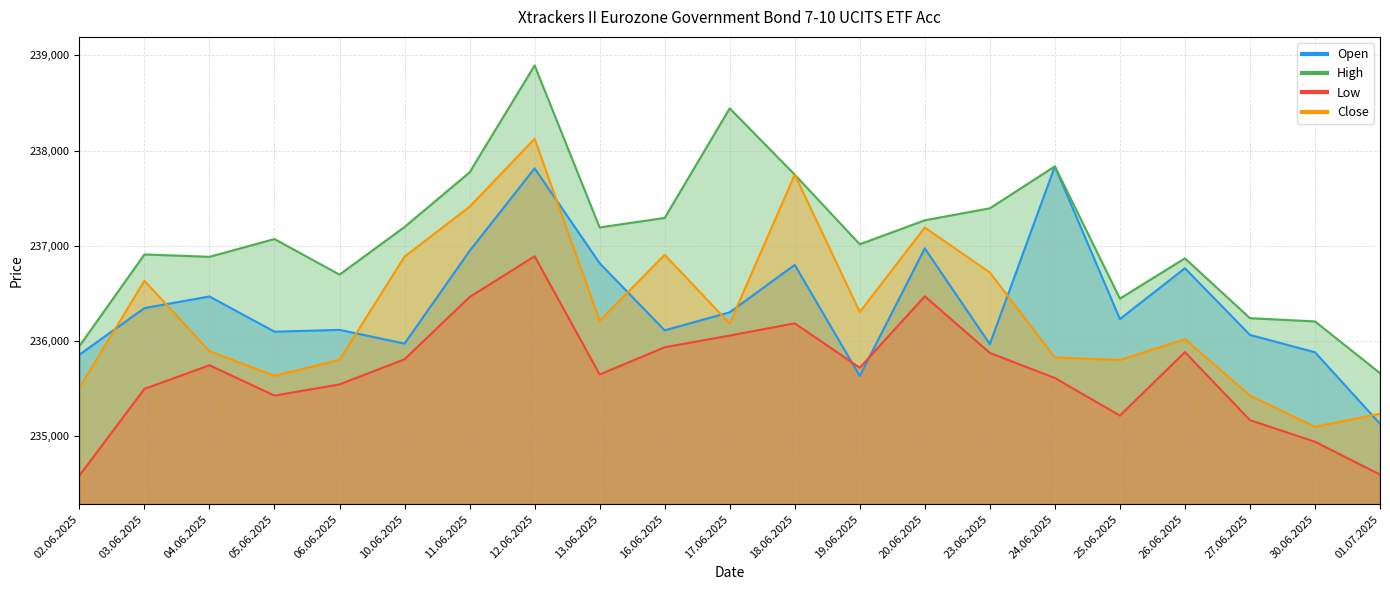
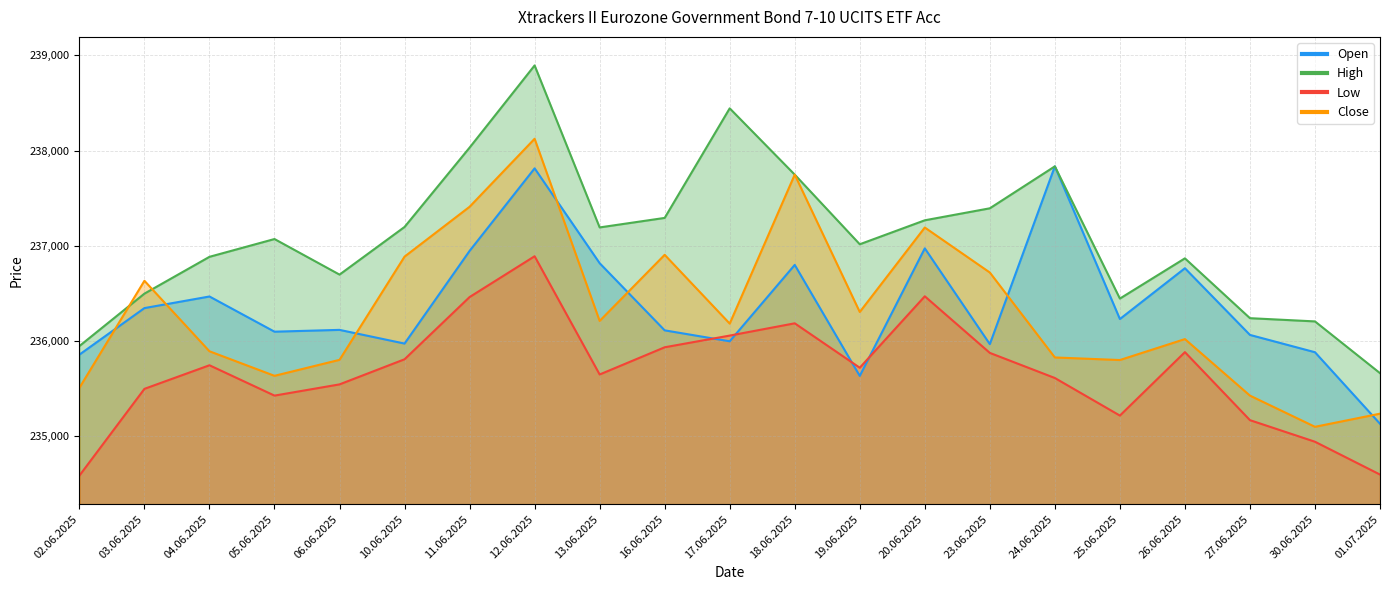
  {
    "Open": {
      "02.06.2025": "235,900",
      "03.06.2025": "236,300",
      "04.06.2025": "236,500",
      "05.06.2025": "236,100",
      "06.06.2025": "236,100",
      "10.06.2025": "236,000",
      "11.06.2025": "236,900",
      "12.06.2025": "237,800",
      "13.06.2025": "236,800",
      "16.06.2025": "236,100",
-     "17.06.2025": "236,300",
+     "17.06.2025": "236,000",
      "18.06.2025": "236,800",
      "19.06.2025": "235,600",
      "20.06.2025": "237,000",
      "23.06.2025": "236,000",
      "25.06.2025": "236,200",
      "26.06.2025": "236,800",
      "27.06.2025": "236,100",
      "30.06.2025": "235,900",
      "01.07.2025": "235,100"
    },
    "High": {
      "02.06.2025": "235,900",
-     "03.06.2025": "236,900",
+     "03.06.2025": "236,500",
      "04.06.2025": "236,900",
      "05.06.2025": "237,100",
      "06.06.2025": "236,700",
      "10.06.2025": "237,200",
-     "11.06.2025": "237,800",
+     "11.06.2025": "238,000",
      "12.06.2025": "238,900",
      "13.06.2025": "237,200",
      "16.06.2025": "237,300",
      "17.06.2025": "238,400",
      "19.06.2025": "237,000",
      "20.06.2025": "237,300",
      "23.06.2025": "237,400",
      "25.06.2025": "236,400",
      "26.06.2025": "236,900",
      "27.06.2025": "236,200",
      "30.06.2025": "236,200",
      "01.07.2025": "235,700"
    }
  }
